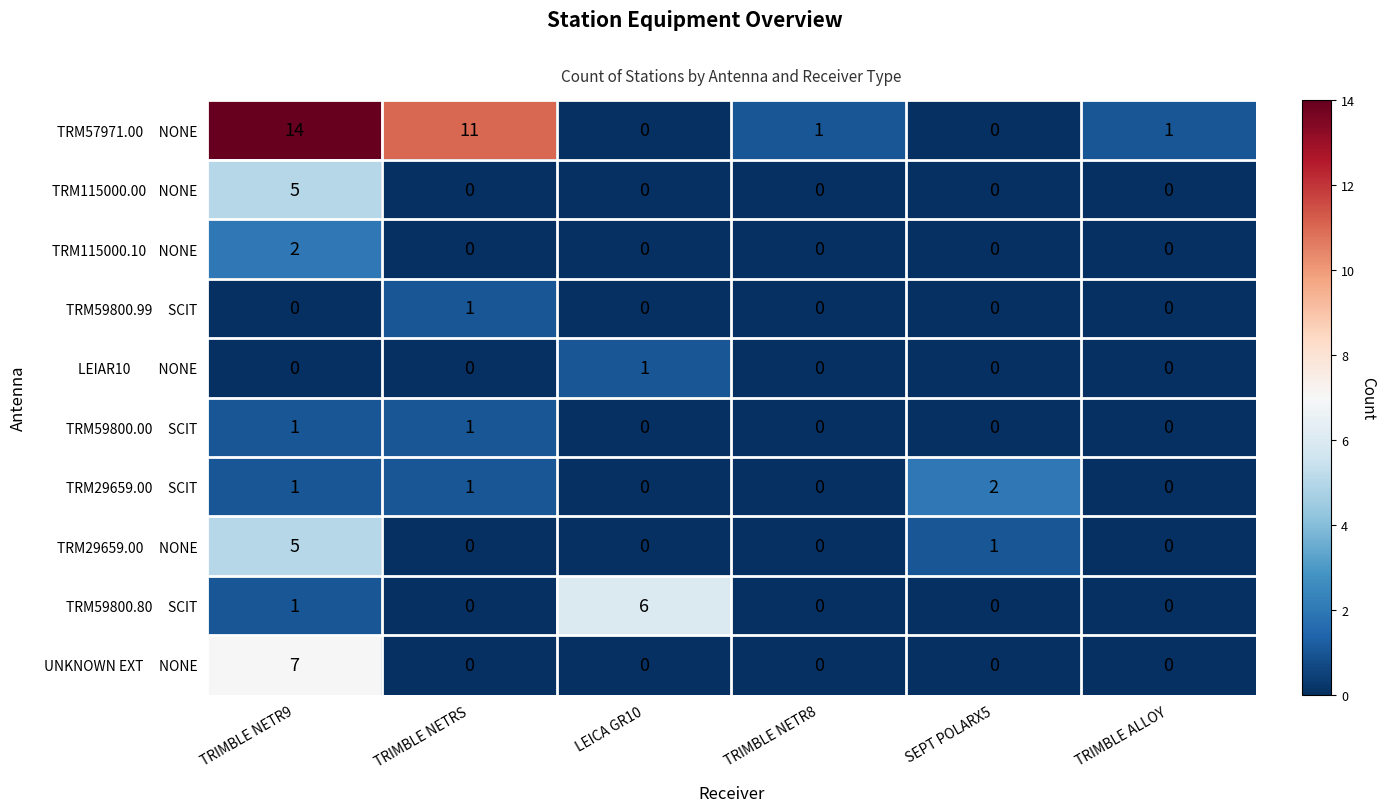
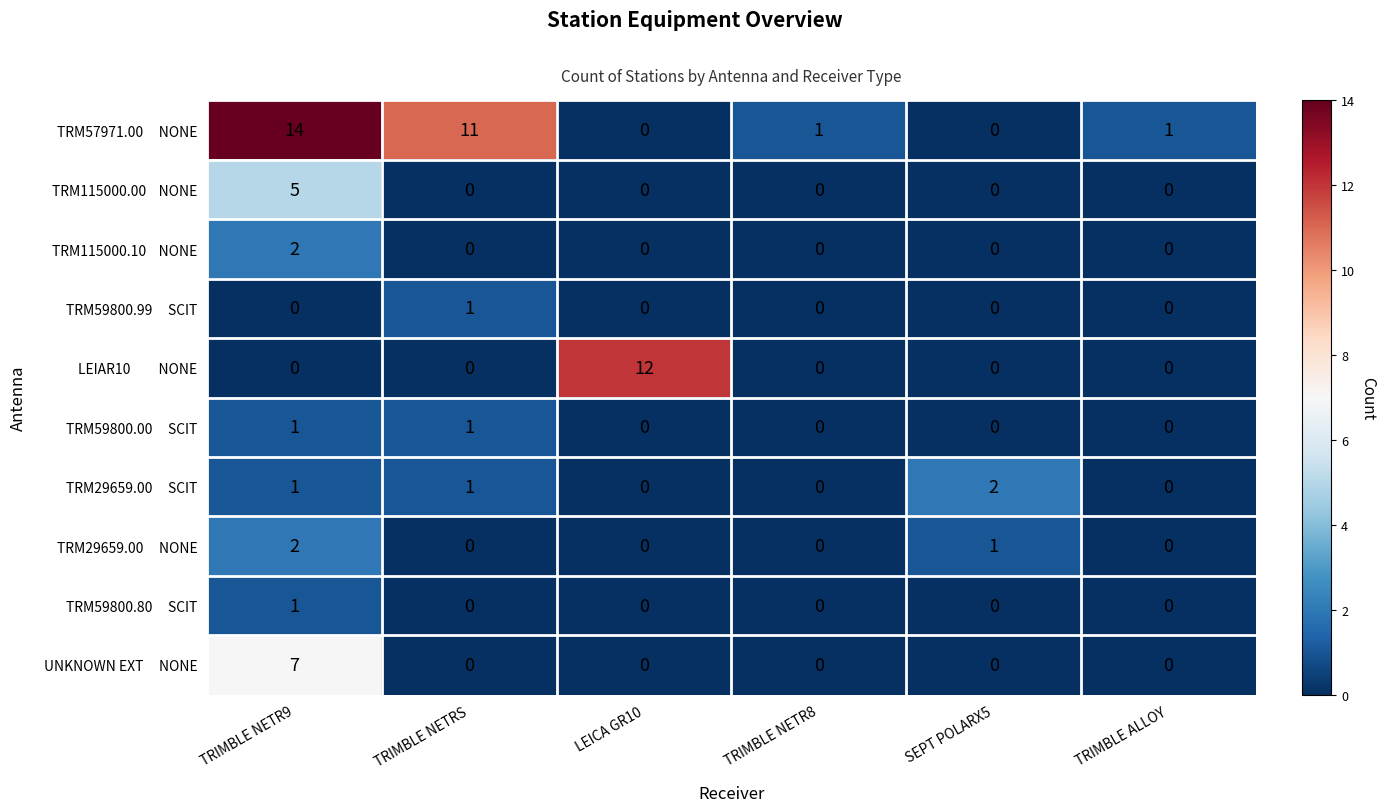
  {
    "TRM57971.00 NONE": {
      "TRIMBLE NETR9": 14,
      "TRIMBLE NETRS": 11,
      "LEICA GR10": 0,
      "TRIMBLE NETR8": 1,
      "SEPT POLARX5": 0,
      "TRIMBLE ALLOY": 1
    },
    "TRM115000.00 NONE": {
      "TRIMBLE NETR9": 5,
      "TRIMBLE NETRS": 0,
      "LEICA GR10": 0,
      "TRIMBLE NETR8": 0,
      "SEPT POLARX5": 0,
      "TRIMBLE ALLOY": 0
    },
    "TRM115000.10 NONE": {
      "TRIMBLE NETR9": 2,
      "TRIMBLE NETRS": 0,
      "LEICA GR10": 0,
      "TRIMBLE NETR8": 0,
      "SEPT POLARX5": 0,
      "TRIMBLE ALLOY": 0
    },
    "TRM59800.99 SCIT": {
      "TRIMBLE NETR9": 0,
      "TRIMBLE NETRS": 1,
      "LEICA GR10": 0,
      "TRIMBLE NETR8": 0,
      "SEPT POLARX5": 0,
      "TRIMBLE ALLOY": 0
    },
    "LEIAR10 NONE": {
      "TRIMBLE NETR9": 0,
      "TRIMBLE NETRS": 0,
-     "LEICA GR10": 1,
+     "LEICA GR10": 12,
      "TRIMBLE NETR8": 0,
      "SEPT POLARX5": 0,
      "TRIMBLE ALLOY": 0
    },
    "TRM59800.00 SCIT": {
      "TRIMBLE NETR9": 1,
      "TRIMBLE NETRS": 1,
      "LEICA GR10": 0,
      "TRIMBLE NETR8": 0,
      "SEPT POLARX5": 0,
      "TRIMBLE ALLOY": 0
    },
    "TRM29659.00 SCIT": {
      "TRIMBLE NETR9": 1,
      "TRIMBLE NETRS": 1,
      "LEICA GR10": 0,
      "TRIMBLE NETR8": 0,
      "SEPT POLARX5": 2,
      "TRIMBLE ALLOY": 0
    },
    "TRM29659.00 NONE": {
-     "TRIMBLE NETR9": 5,
+     "TRIMBLE NETR9": 2,
      "TRIMBLE NETRS": 0,
      "LEICA GR10": 0,
      "TRIMBLE NETR8": 0,
      "SEPT POLARX5": 1,
      "TRIMBLE ALLOY": 0
    },
    "TRM59800.80 SCIT": {
      "TRIMBLE NETR9": 1,
      "TRIMBLE NETRS": 0,
-     "LEICA GR10": 6,
+     "LEICA GR10": 0,
      "TRIMBLE NETR8": 0,
      "SEPT POLARX5": 0,
      "TRIMBLE ALLOY": 0
    },
    "UNKNOWN EXT NONE": {
      "TRIMBLE NETR9": 7,
      "TRIMBLE NETRS": 0,
      "LEICA GR10": 0,
      "TRIMBLE NETR8": 0,
      "SEPT POLARX5": 0,
      "TRIMBLE ALLOY": 0
    }
  }
